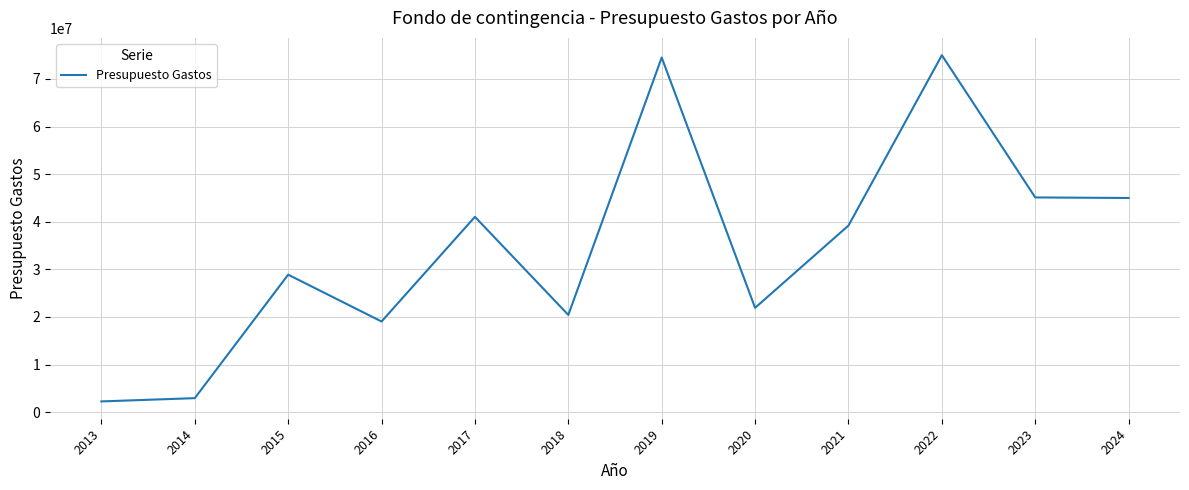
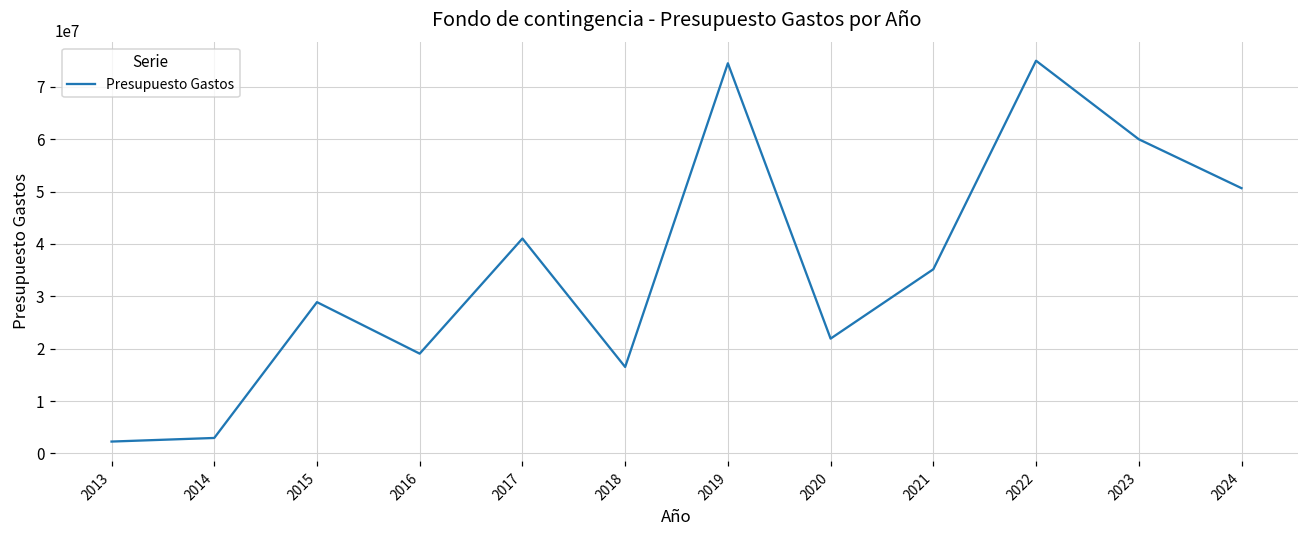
  {
    "2013": 2000000,
    "2014": 3000000,
    "2015": 29000000,
    "2016": 19000000,
    "2017": 41000000,
-   "2018": 20000000,
+   "2018": 17000000,
    "2019": 75000000,
    "2020": 22000000,
-   "2021": 39000000,
+   "2021": 35000000,
    "2022": 75000000,
-   "2023": 45000000,
-   "2024": 45000000
+   "2023": 60000000,
+   "2024": 51000000
  }
